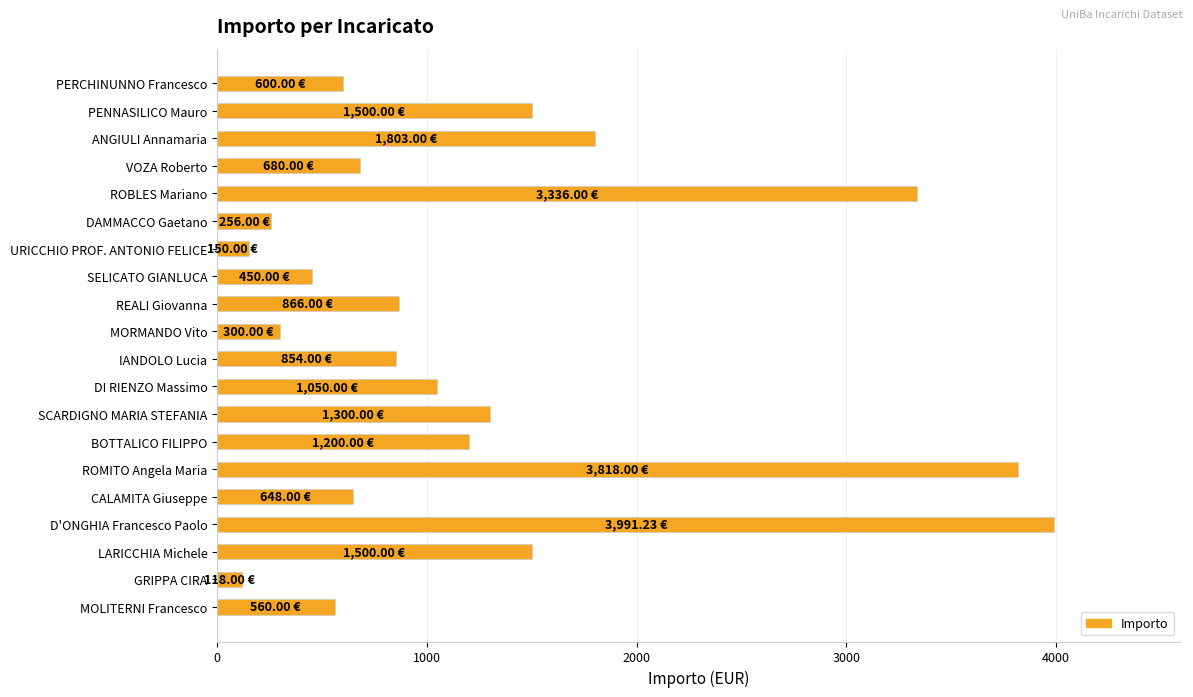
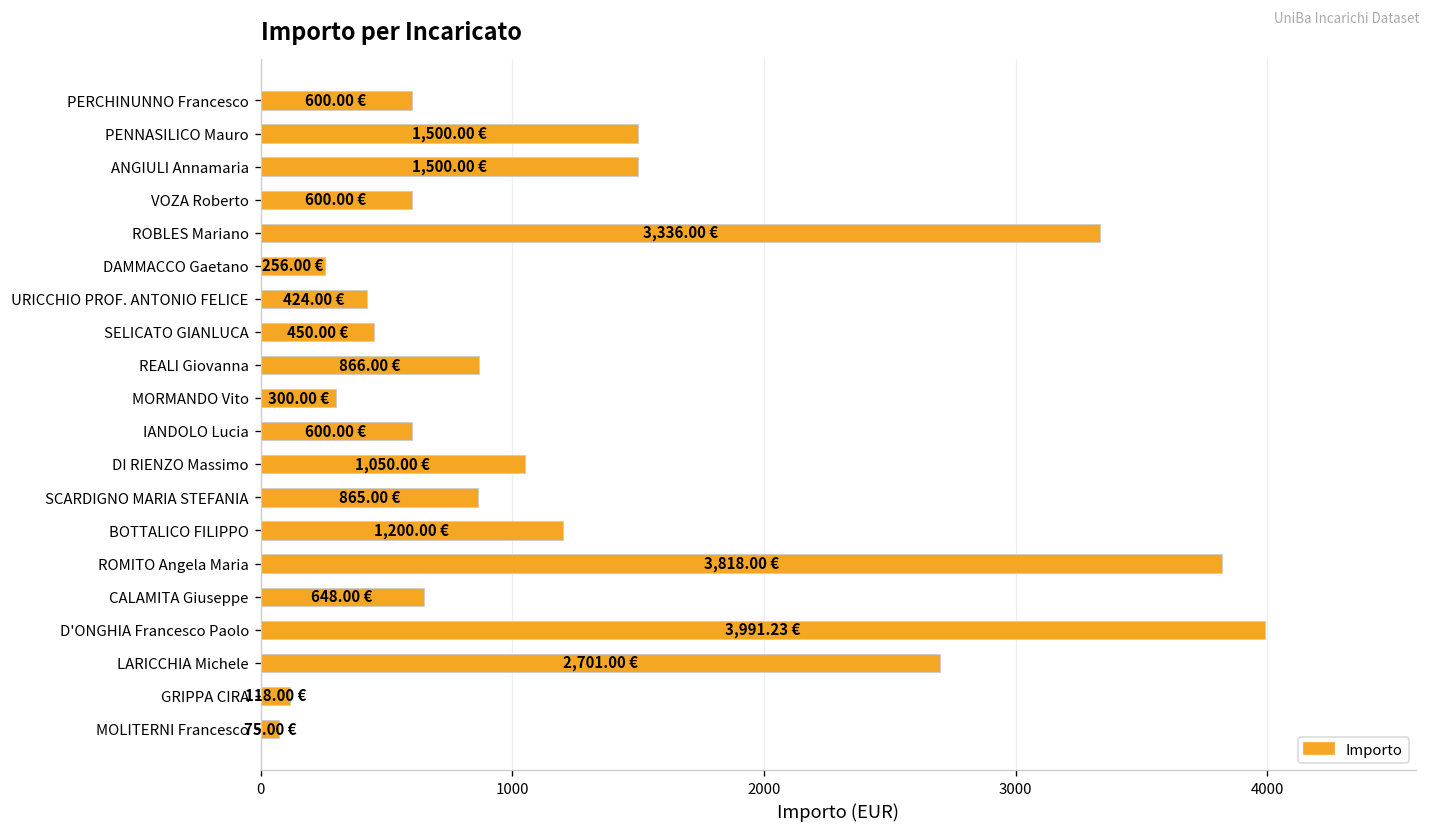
  {
    "PERCHINUNNO Francesco": "600.00",
    "PENNASILICO Mauro": "1,500.00",
-   "ANGIULI Annamaria": "1,803.00",
-   "VOZA Roberto": "680.00",
+   "ANGIULI Annamaria": "1,500.00",
+   "VOZA Roberto": "600.00",
    "ROBLES Mariano": "3,336.00",
    "DAMMACCO Gaetano": "256.00",
-   "URICCHIO PROF. ANTONIO FELICE": "150.00",
+   "URICCHIO PROF. ANTONIO FELICE": "424.00",
    "SELICATO GIANLUCA": "450.00",
    "REALI Giovanna": "866.00",
    "MORMANDO Vito": "300.00",
-   "IANDOLO Lucia": "854.00",
+   "IANDOLO Lucia": "600.00",
    "DI RIENZO Massimo": "1,050.00",
-   "SCARDIGNO MARIA STEFANIA": "1,300.00",
+   "SCARDIGNO MARIA STEFANIA": "865.00",
    "BOTTALICO FILIPPO": "1,200.00",
    "ROMITO Angela Maria": "3,818.00",
    "CALAMITA Giuseppe": "648.00",
    "D'ONGHIA Francesco Paolo": "3,991.23",
-   "LARICCHIA Michele": "1,500.00",
+   "LARICCHIA Michele": "2,701.00",
    "GRIPPA CIRA": "118.00",
-   "MOLITERNI Francesco": "560.00"
+   "MOLITERNI Francesco": "75.00"
  }
